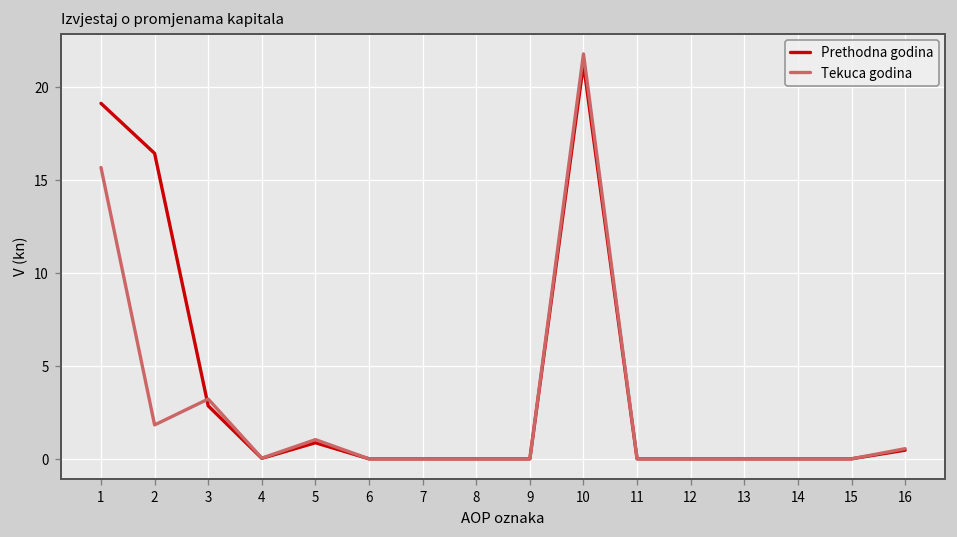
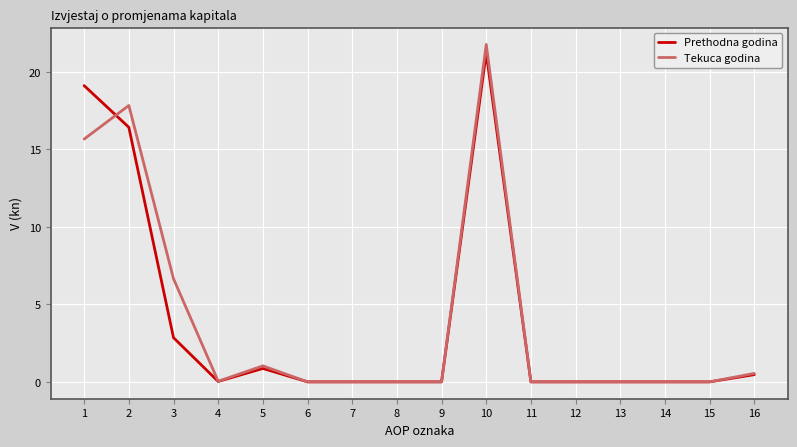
  {
    "Prethodna godina": {
      "1": 19.1,
      "2": 16.4,
      "3": 2.8,
      "5": 0.9,
      "10": 21.2
    },
    "Tekuca godina": {
      "1": 15.7,
-     "2": 1.8,
-     "3": 3.2,
+     "2": 17.8,
+     "3": 6.7,
      "5": 1.0,
      "10": 21.8
    }
  }
